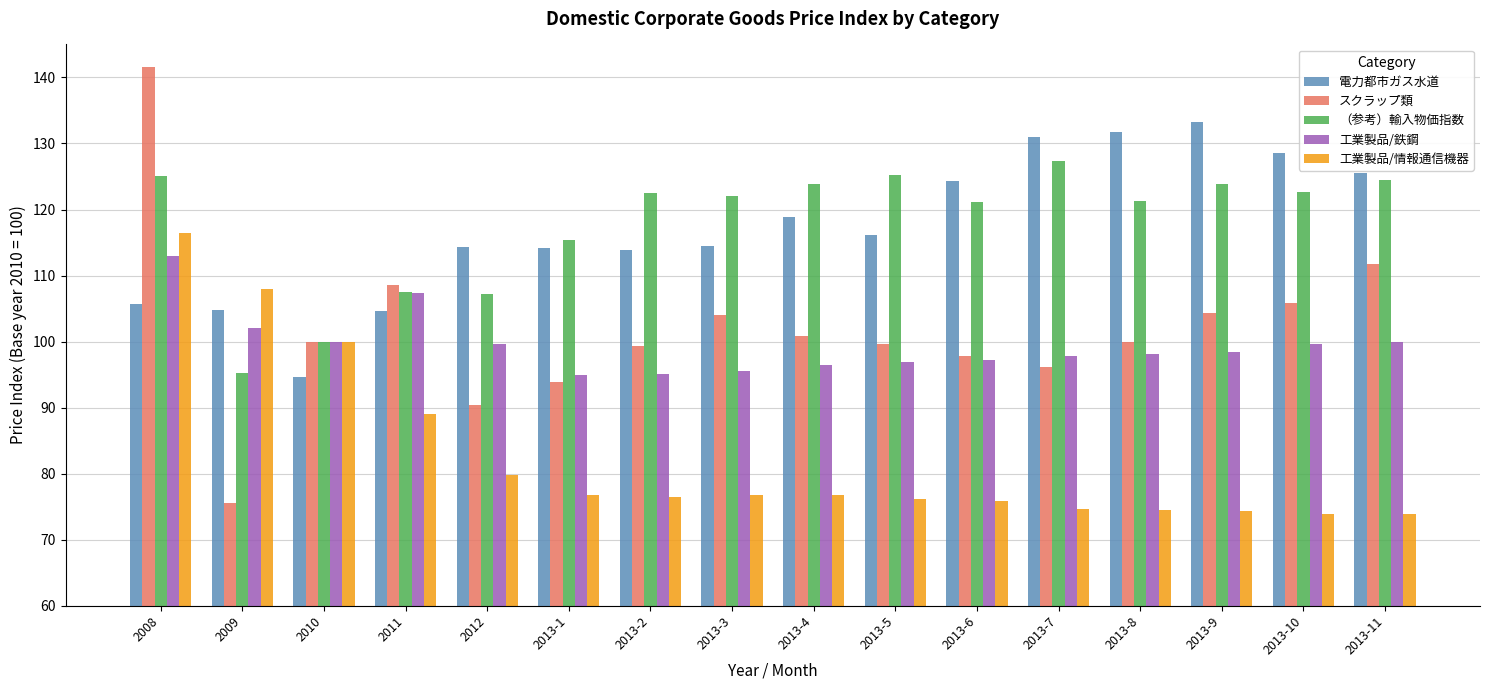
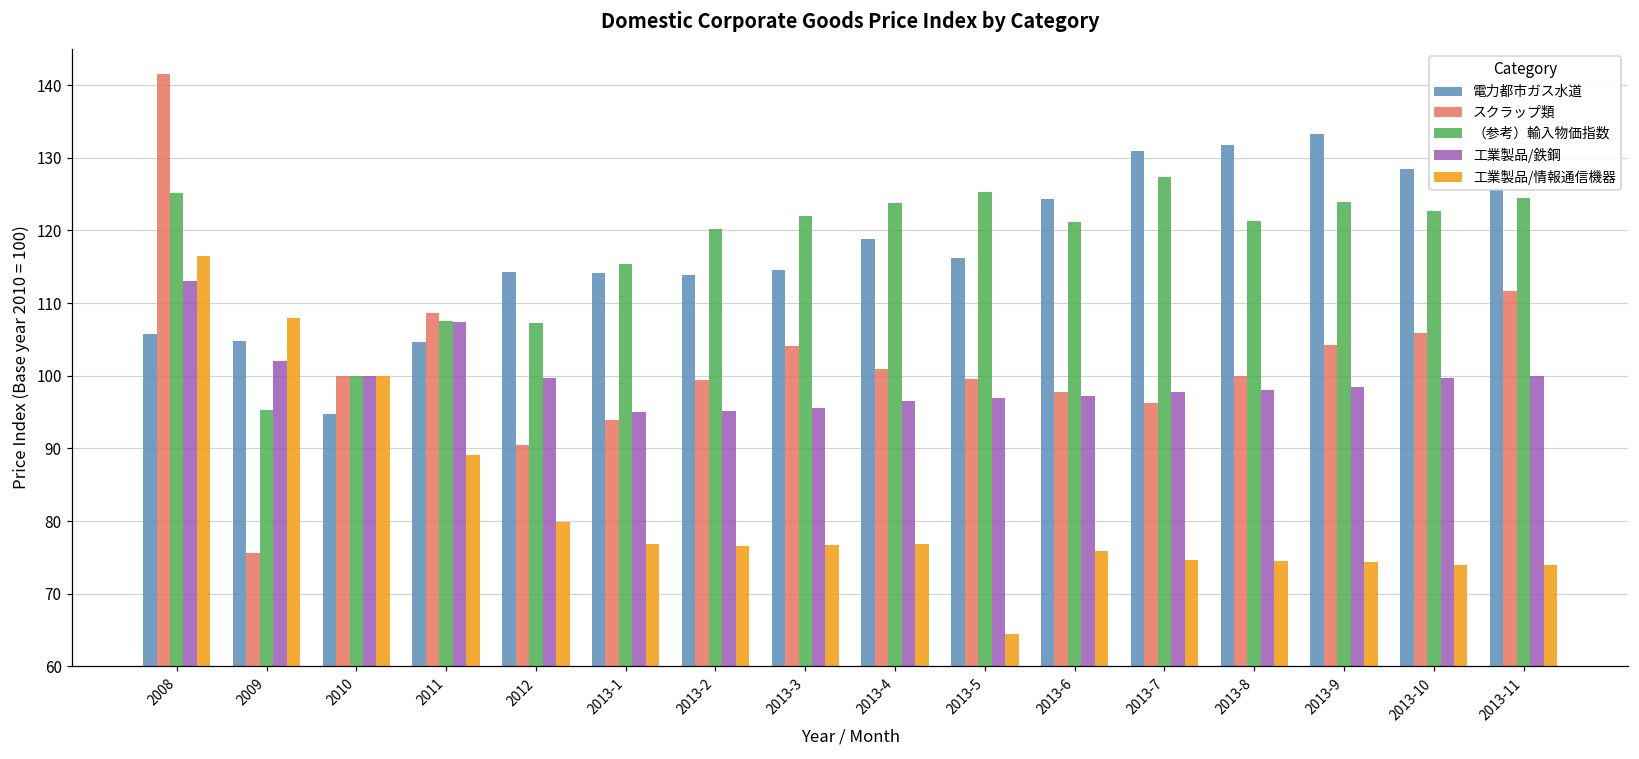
  {
    "電力都市ガス水道": {
      "2008": 106,
      "2009": 105,
      "2010": 95,
      "2011": 105,
      "2012": 114,
      "2013-1": 114,
      "2013-2": 114,
      "2013-3": 115,
      "2013-4": 119,
      "2013-5": 116,
      "2013-6": 124,
      "2013-7": 131,
      "2013-8": 132,
      "2013-9": 133,
      "2013-10": 129,
      "2013-11": 126
    },
    "スクラップ類": {
      "2008": 142,
      "2009": 76,
      "2010": 100,
      "2011": 109,
      "2012": 90,
      "2013-1": 94,
      "2013-2": 99,
      "2013-3": 104,
      "2013-4": 101,
      "2013-5": 100,
      "2013-6": 98,
      "2013-7": 96,
      "2013-8": 100,
      "2013-9": 104,
      "2013-10": 106,
      "2013-11": 112
    },
    "（参考）輸入物価指数": {
      "2008": 125,
      "2009": 95,
      "2010": 100,
      "2011": 108,
      "2012": 107,
      "2013-1": 115,
-     "2013-2": 123,
+     "2013-2": 120,
      "2013-3": 122,
      "2013-4": 124,
      "2013-5": 125,
      "2013-6": 121,
      "2013-7": 127,
      "2013-8": 121,
      "2013-9": 124,
      "2013-10": 123,
      "2013-11": 125
    },
    "工業製品/鉄鋼": {
      "2008": 113,
      "2009": 102,
      "2010": 100,
      "2011": 107,
      "2012": 100,
      "2013-1": 95,
      "2013-2": 95,
      "2013-3": 96,
      "2013-4": 97,
      "2013-5": 97,
      "2013-6": 97,
      "2013-7": 98,
      "2013-8": 98,
      "2013-9": 99,
      "2013-10": 100,
      "2013-11": 100
    },
    "工業製品/情報通信機器": {
      "2008": 117,
      "2009": 108,
      "2010": 100,
      "2011": 89,
      "2012": 80,
      "2013-1": 77,
      "2013-2": 77,
      "2013-3": 77,
      "2013-4": 77,
-     "2013-5": 76,
+     "2013-5": 65,
      "2013-6": 76,
      "2013-7": 75,
      "2013-8": 75,
      "2013-9": 74,
      "2013-10": 74,
      "2013-11": 74
    }
  }
